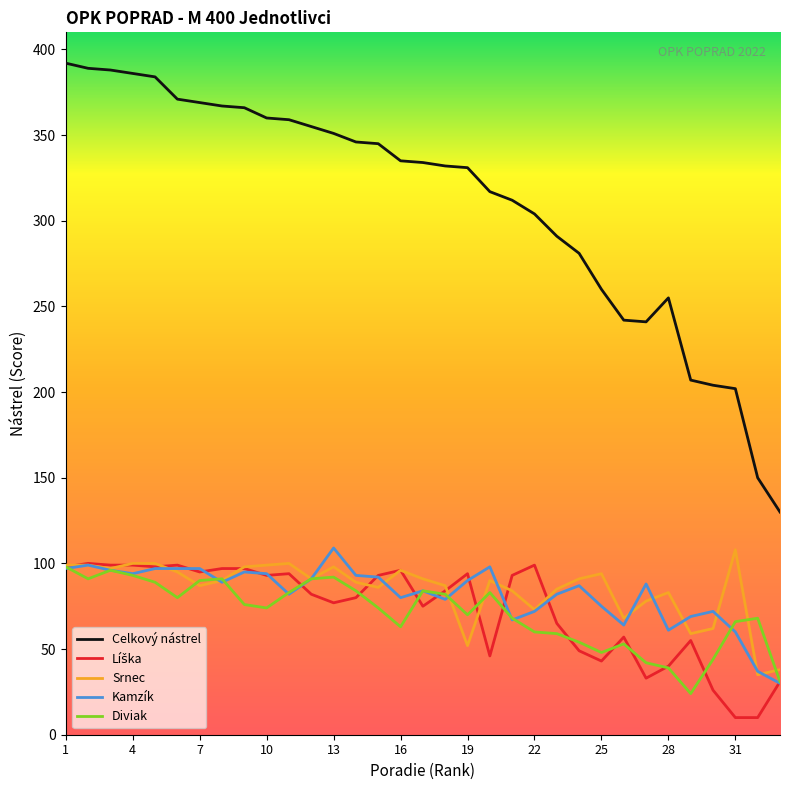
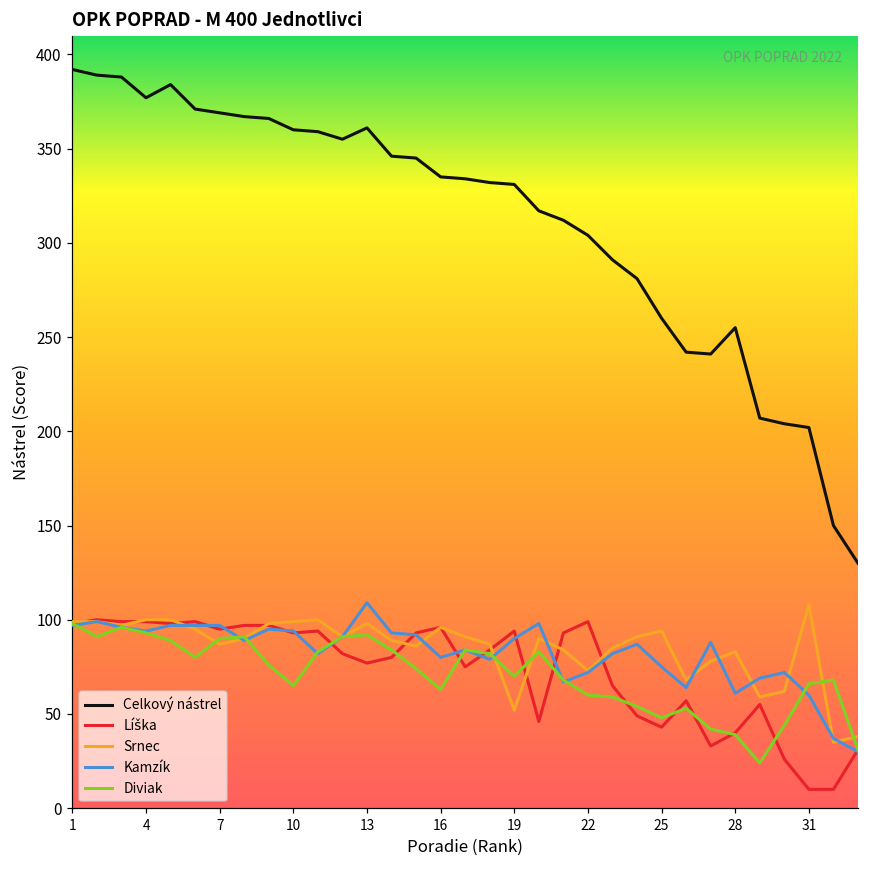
  {
    "Celkový nástrel": {
      "1": 392,
-     "4": 386,
+     "4": 377,
      "7": 369,
      "10": 360,
-     "13": 351,
+     "13": 361,
      "16": 335,
      "19": 331,
      "22": 304,
      "25": 260,
      "28": 255,
      "31": 202
    },
    "Líška": {
      "7": 95,
      "13": 77,
      "19": 94,
      "22": 99,
      "25": 43,
      "31": 10
    },
    "Srnec": {
      "7": 87,
      "10": 99,
      "13": 98,
      "19": 52,
      "25": 94,
      "28": 83,
      "31": 108
    },
    "Kamzík": {
      "7": 97,
      "13": 109,
      "16": 80,
      "19": 90,
      "25": 75,
      "28": 61,
      "31": 60
    },
    "Diviak": {
      "7": 90,
-     "10": 74,
+     "10": 65,
      "13": 92,
      "16": 63,
      "19": 70,
      "22": 60,
      "25": 48,
      "31": 66
    }
  }
